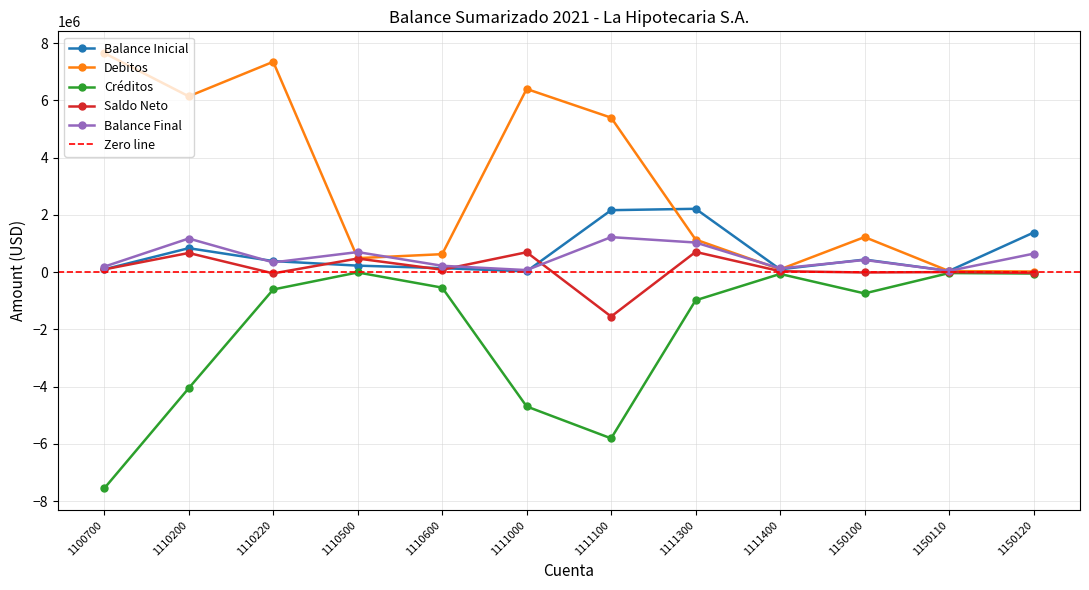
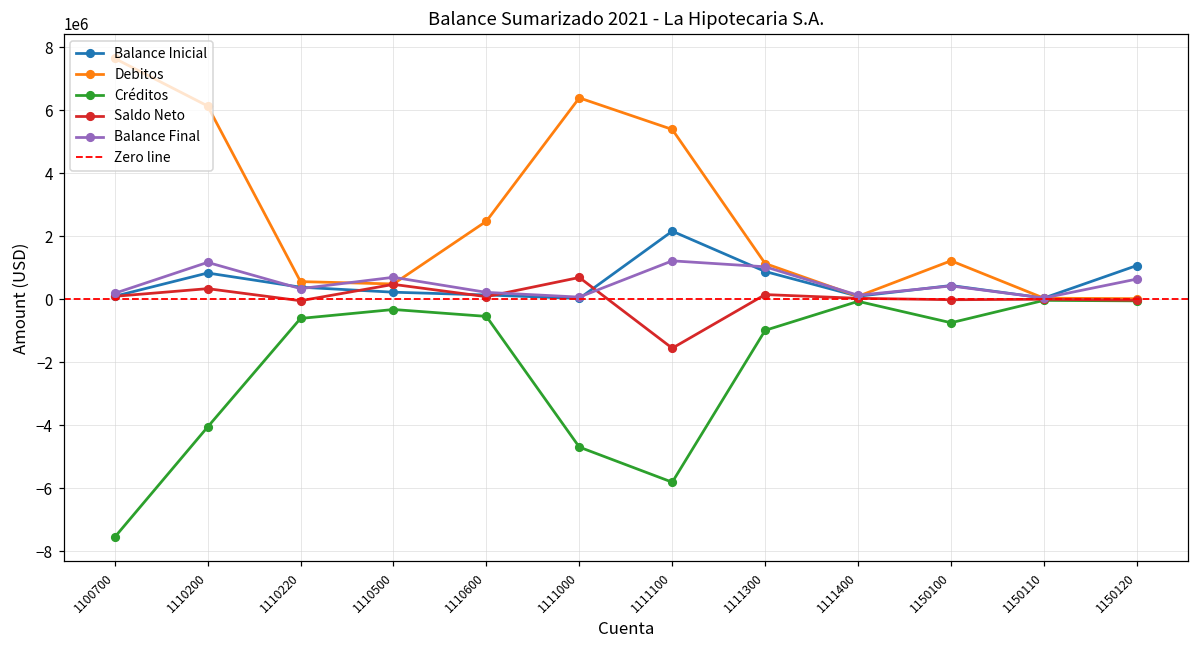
  {
    "Balance Inicial": {
      "1110200": 800000,
      "1110500": 200000,
      "1111100": 2200000,
-     "1111300": 2200000,
-     "1150120": 1400000
+     "1111300": 900000,
+     "1150120": 1100000
    },
    "Debitos": {
-     "1110220": 7300000,
-     "1110600": 600000,
+     "1110220": 600000,
+     "1110600": 2500000,
      "1111000": 6400000,
      "1111100": 5400000,
      "1111300": 1100000,
      "1150100": 1200000
    },
    "Créditos": {
      "1100700": -7600000,
      "1110200": -4100000,
      "1110220": -600000,
-     "1110500": 0,
+     "1110500": -300000,
      "1110600": -500000,
      "1111000": -4700000,
      "1111100": -5800000,
      "1111300": -1000000,
      "1111400": -100000,
      "1150100": -700000
    },
    "Saldo Neto": {
-     "1110200": 700000,
+     "1110200": 300000,
      "1110220": 0,
      "1111000": 700000,
      "1111100": -1600000,
-     "1111300": 700000,
+     "1111300": 100000,
      "1150100": 0
    },
    "Balance Final": {
      "1100700": 200000,
      "1110200": 1200000,
      "1110500": 700000,
      "1111100": 1200000,
      "1111300": 1000000,
      "1150120": 600000
    }
  }
